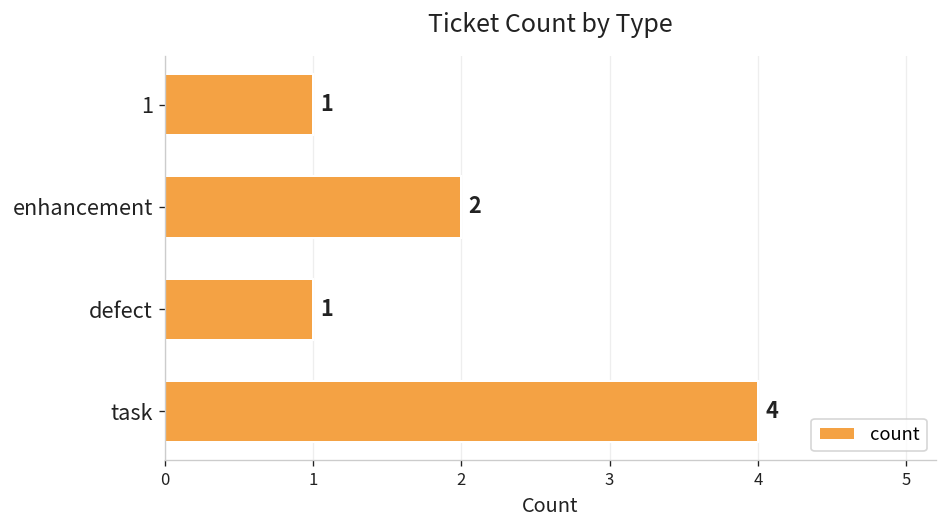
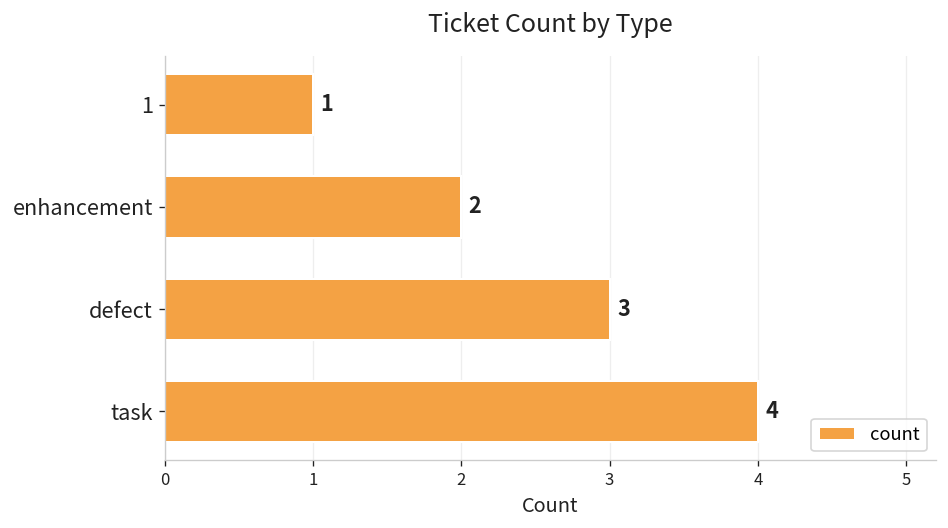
  {
    "1": 1,
    "enhancement": 2,
-   "defect": 1,
+   "defect": 3,
    "task": 4
  }
